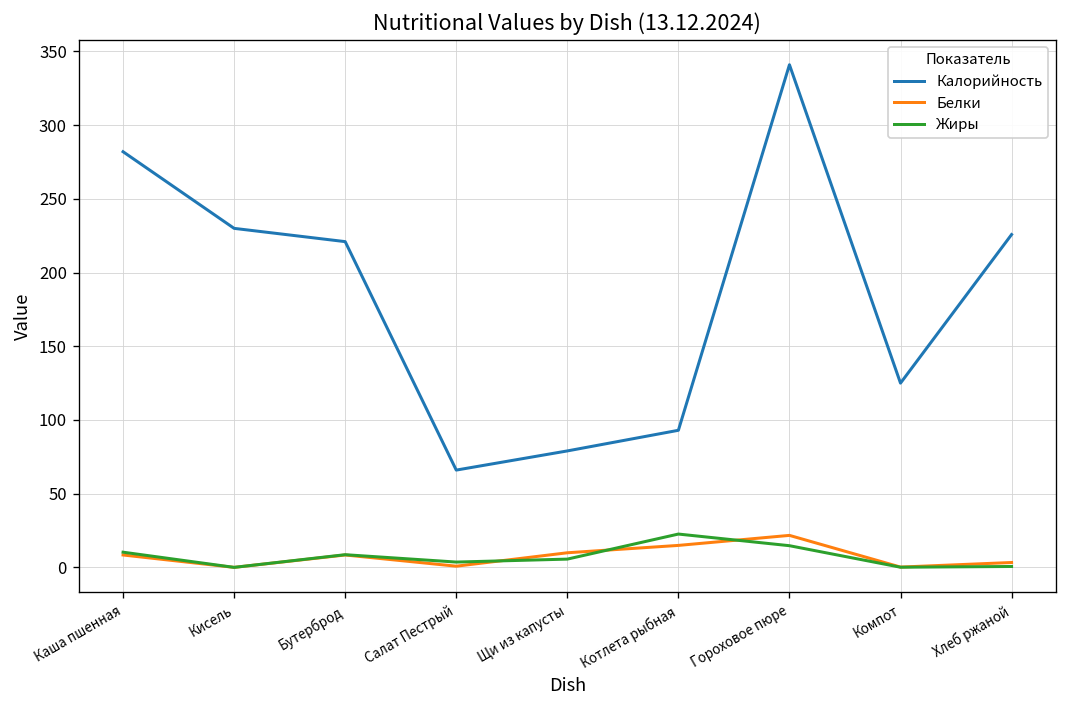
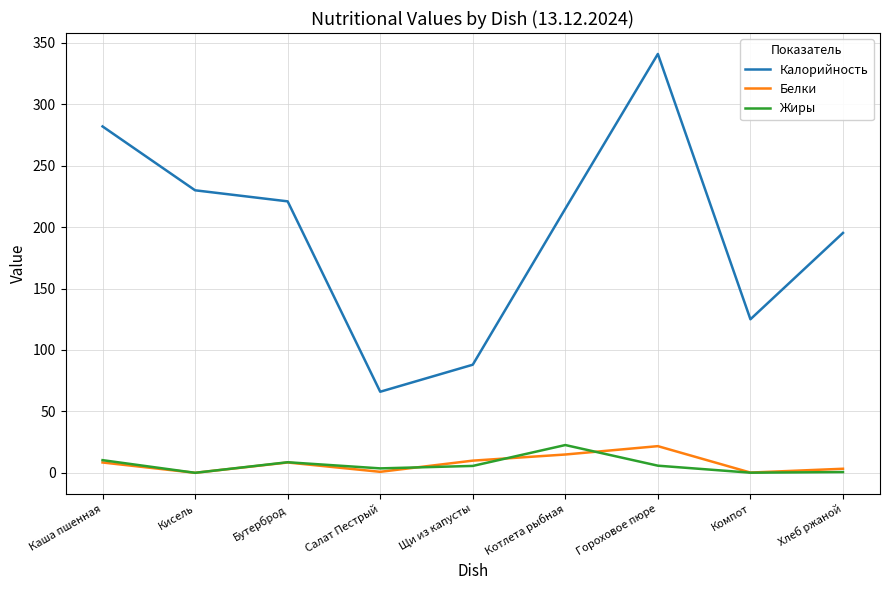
  {
    "Калорийность": {
      "Каша пшенная": 282,
      "Кисель": 230,
      "Бутерброд": 221,
      "Салат Пестрый": 66,
-     "Щи из капусты": 79,
-     "Котлета рыбная": 93,
+     "Щи из капусты": 88,
+     "Котлета рыбная": 215,
      "Гороховое пюре": 341,
      "Компот": 125,
-     "Хлеб ржаной": 226
+     "Хлеб ржаной": 195
    },
    "Белки": {
      "Салат Пестрый": 1,
      "Щи из капусты": 10,
      "Котлета рыбная": 15,
      "Гороховое пюре": 22,
      "Хлеб ржаной": 3
    },
    "Жиры": {
      "Салат Пестрый": 4,
      "Щи из капусты": 6,
      "Котлета рыбная": 23,
-     "Гороховое пюре": 15,
+     "Гороховое пюре": 6,
      "Хлеб ржаной": 1
    }
  }
